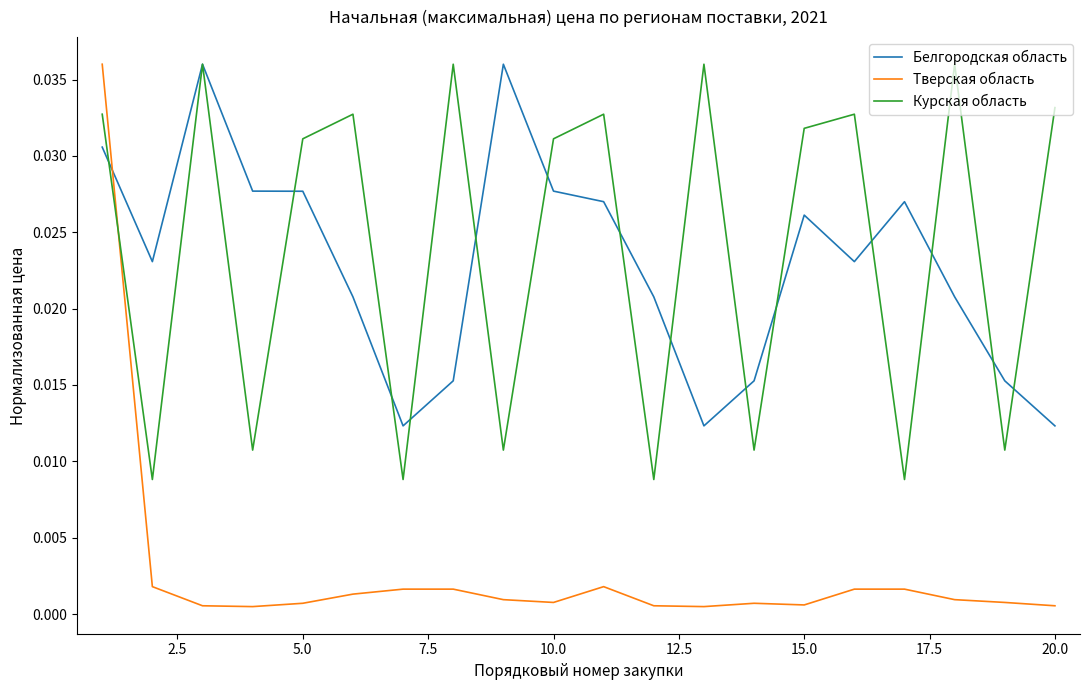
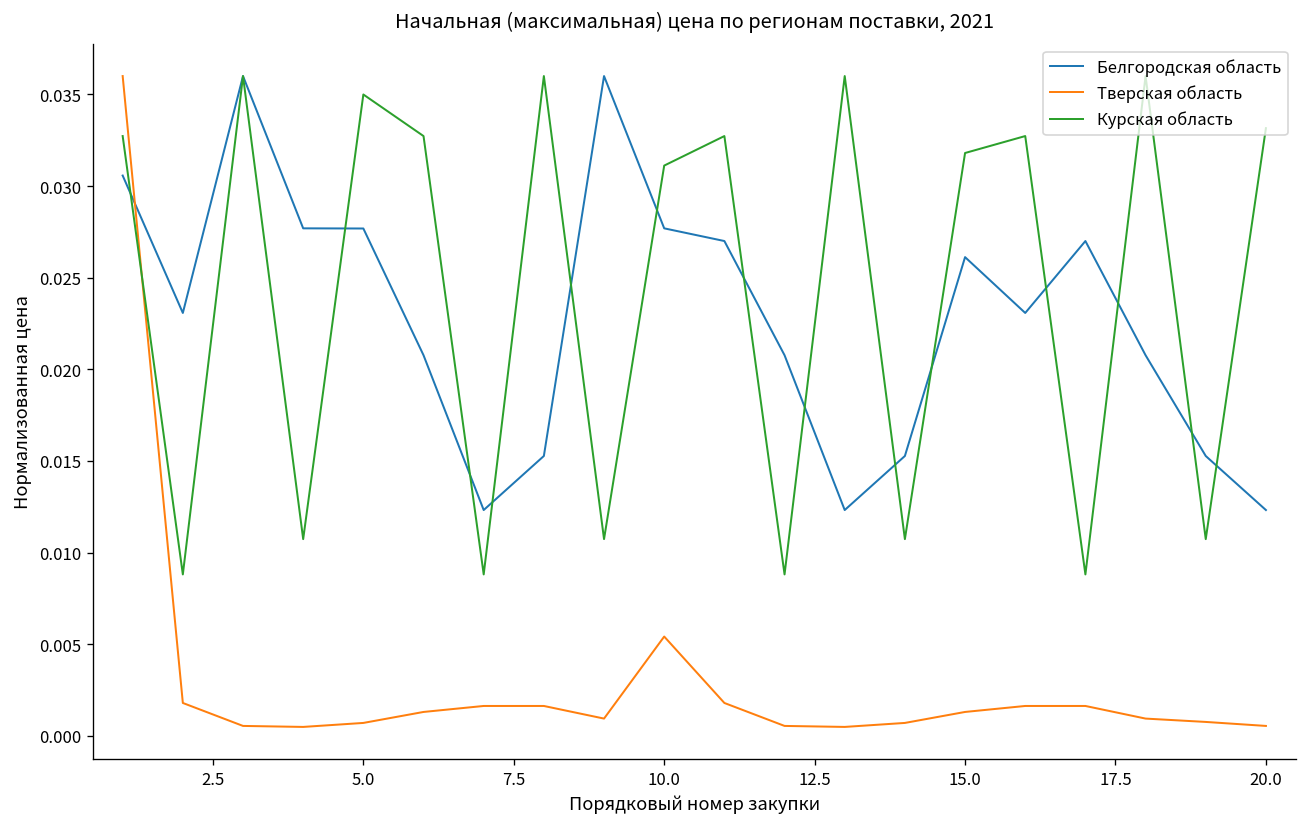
  {
    "Белгородская область": {
      "5.0": 0.0277,
      "10.0": 0.0277,
      "15.0": 0.0261,
      "20.0": 0.0123
    },
    "Тверская область": {
      "5.0": 0.0007,
-     "10.0": 0.0008,
-     "15.0": 0.0006,
+     "10.0": 0.0054,
+     "15.0": 0.0013,
      "20.0": 0.0005
    },
    "Курская область": {
-     "5.0": 0.0311,
+     "5.0": 0.0350,
      "10.0": 0.0311,
      "15.0": 0.0318
    }
  }
